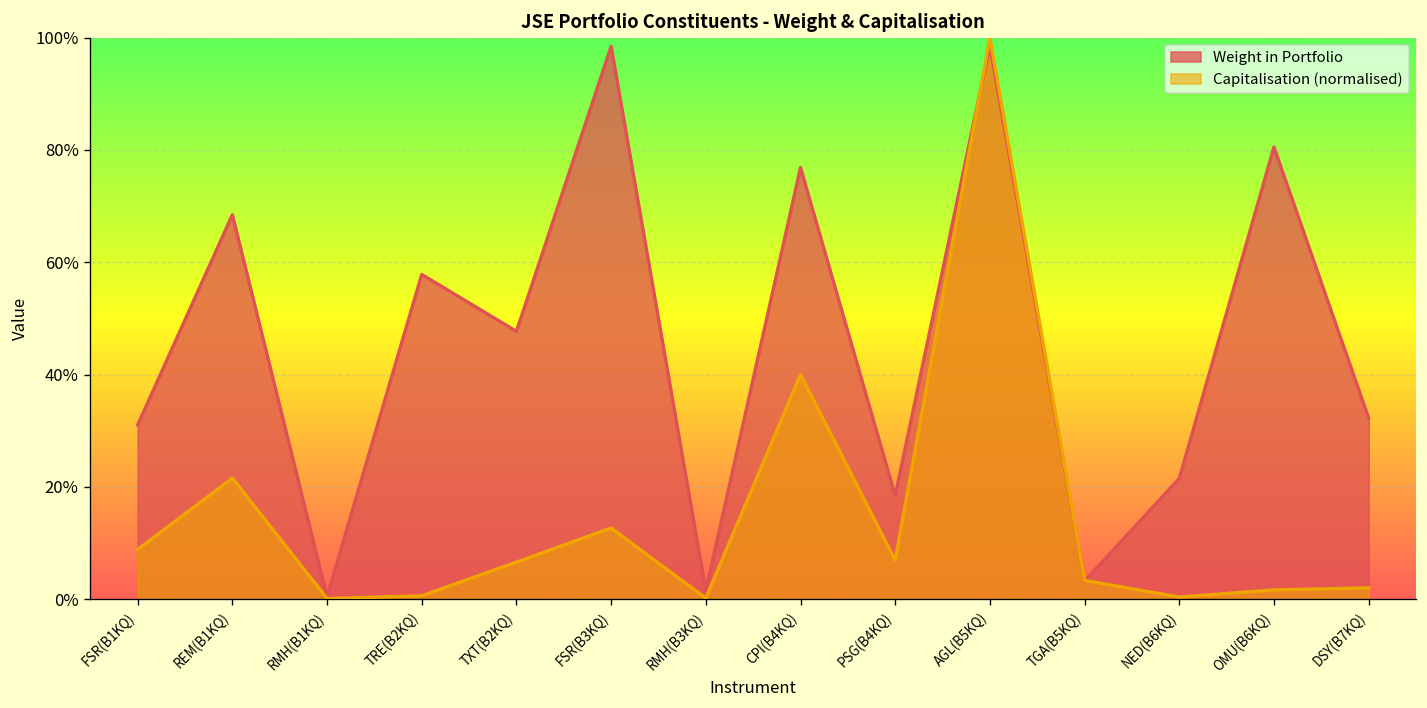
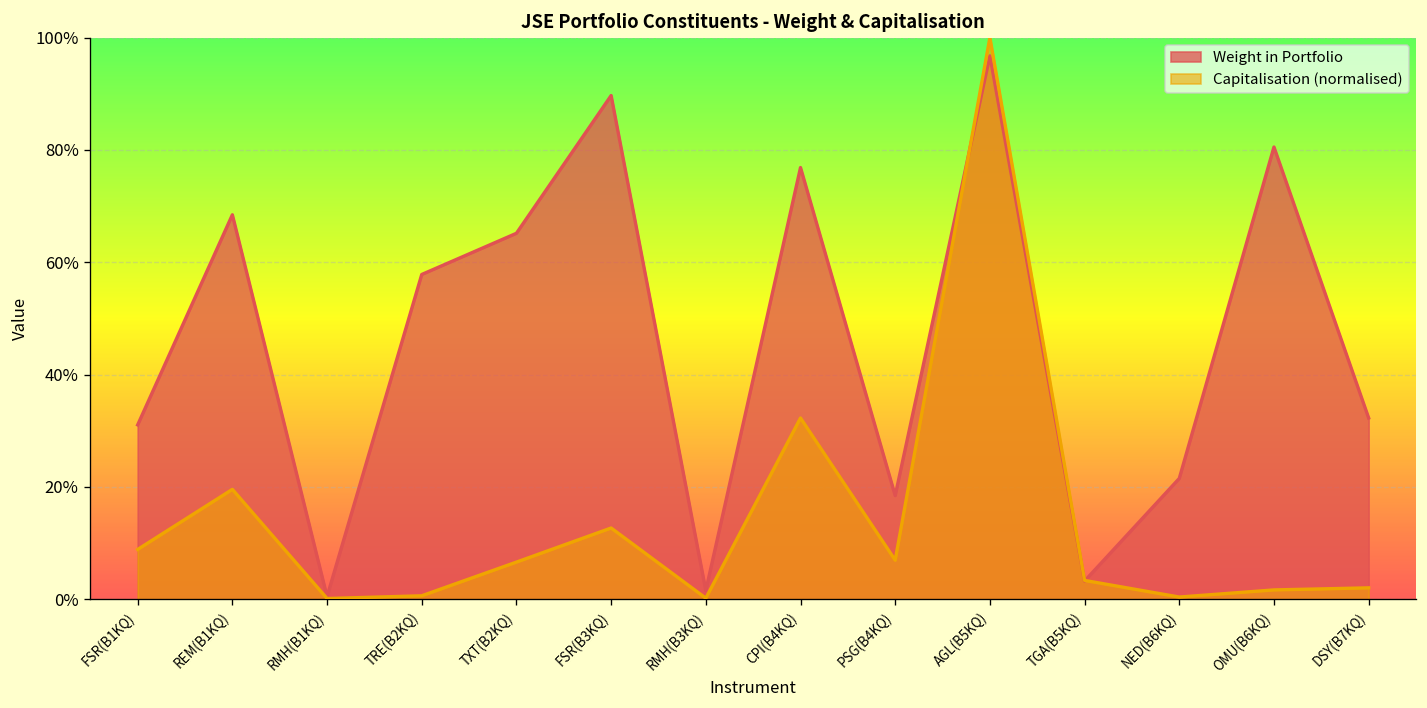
  {
    "Weight in Portfolio": {
      "FSR(B1KQ)": "31%",
      "REM(B1KQ)": "68%",
      "TRE(B2KQ)": "58%",
-     "TXT(B2KQ)": "48%",
-     "FSR(B3KQ)": "98%",
+     "TXT(B2KQ)": "65%",
+     "FSR(B3KQ)": "90%",
      "RMH(B3KQ)": "2%",
      "CPI(B4KQ)": "77%",
      "PSG(B4KQ)": "18%",
-     "AGL(B5KQ)": "99%",
+     "AGL(B5KQ)": "97%",
      "NED(B6KQ)": "22%",
      "OMU(B6KQ)": "81%",
      "DSY(B7KQ)": "32%"
    },
    "Capitalisation (normalised)": {
      "FSR(B1KQ)": "9%",
-     "REM(B1KQ)": "22%",
+     "REM(B1KQ)": "20%",
      "TRE(B2KQ)": "1%",
      "TXT(B2KQ)": "7%",
      "FSR(B3KQ)": "13%",
      "RMH(B3KQ)": "0%",
-     "CPI(B4KQ)": "40%",
+     "CPI(B4KQ)": "32%",
      "PSG(B4KQ)": "7%",
      "AGL(B5KQ)": "100%",
      "NED(B6KQ)": "0%",
      "OMU(B6KQ)": "2%",
      "DSY(B7KQ)": "2%"
    }
  }
